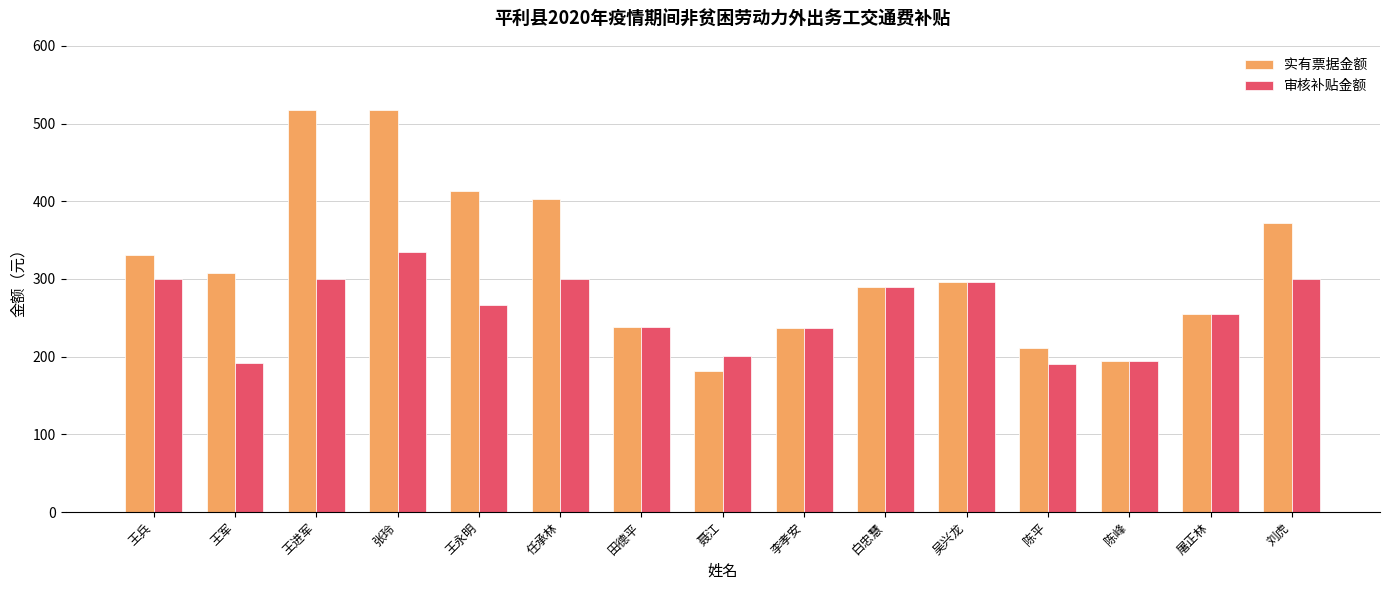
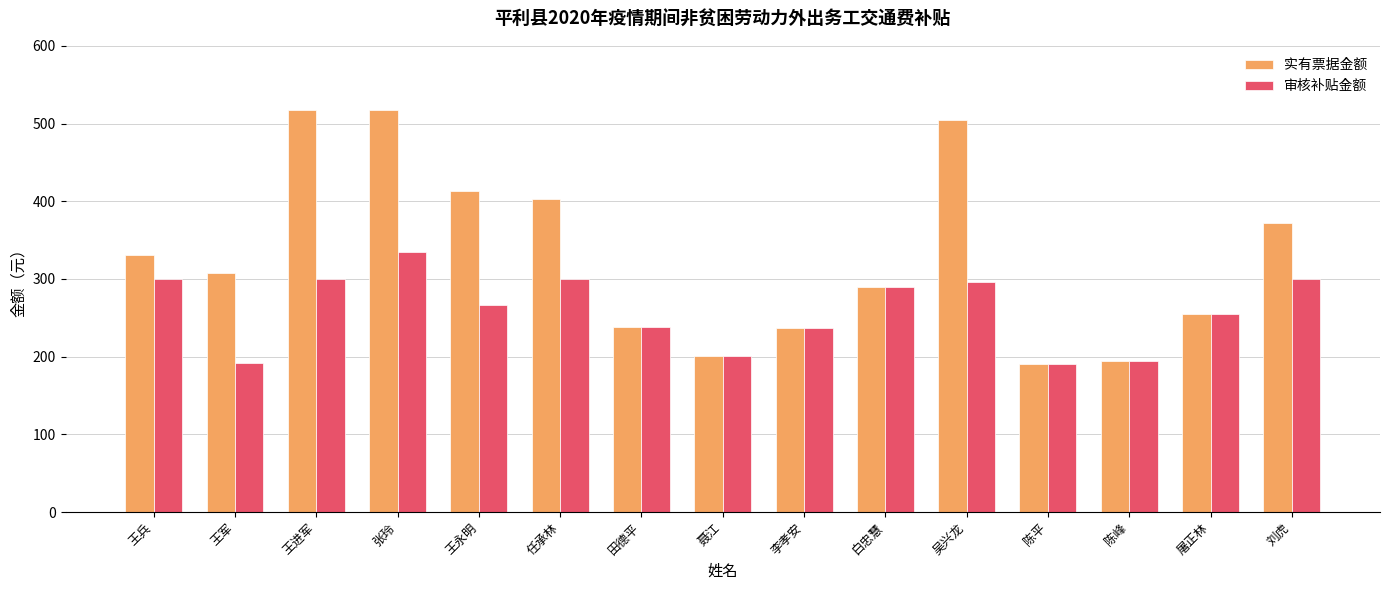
  {
    "实有票据金额": {
      "王兵": 330,
      "王军": 310,
      "王进军": 520,
      "张玲": 520,
      "王永明": 410,
      "任承林": 400,
      "田德平": 240,
-     "聂江": 180,
+     "聂江": 200,
      "李孝安": 240,
      "白忠慧": 290,
-     "吴兴龙": 300,
-     "陈平": 210,
+     "吴兴龙": 500,
+     "陈平": 190,
      "陈峰": 190,
      "屠正林": 260,
      "刘虎": 370
    },
    "审核补贴金额": {
      "王兵": 300,
      "王军": 190,
      "王进军": 300,
      "张玲": 340,
      "王永明": 270,
      "任承林": 300,
      "田德平": 240,
      "聂江": 200,
      "李孝安": 240,
      "白忠慧": 290,
      "吴兴龙": 300,
      "陈平": 190,
      "陈峰": 190,
      "屠正林": 260,
      "刘虎": 300
    }
  }
